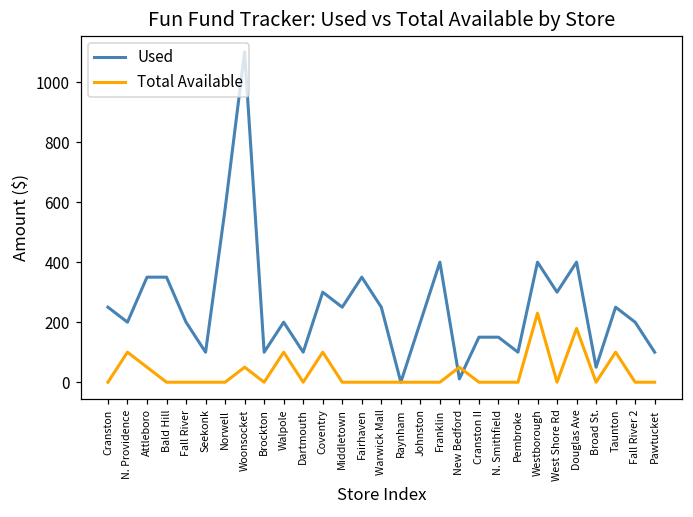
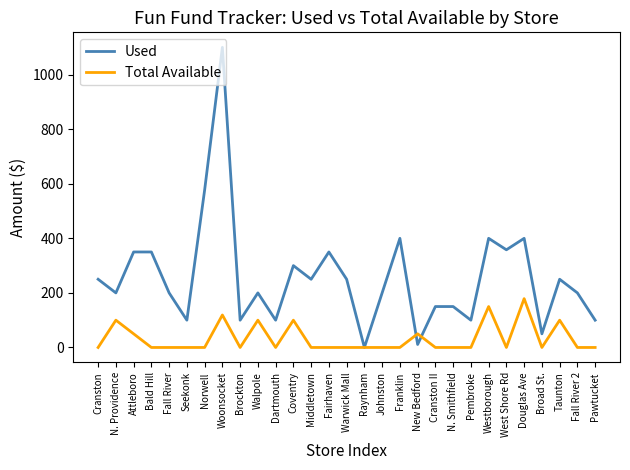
  {
    "Used": {
      "Cranston": 250,
      "N. Providence": 200,
      "Attleboro": 350,
      "Bald Hill": 350,
      "Fall River": 200,
      "Seekonk": 100,
      "Norwell": 580,
      "Brockton": 100,
      "Walpole": 200,
      "Dartmouth": 100,
      "Coventry": 300,
      "Middletown": 250,
      "Fairhaven": 350,
      "Warwick Mall": 250,
      "Johnston": 200,
      "Franklin": 400,
      "New Bedford": 10,
      "Cranston II": 150,
      "N. Smithfield": 150,
      "Pembroke": 100,
      "Westborough": 400,
-     "West Shore Rd": 300,
+     "West Shore Rd": 360,
      "Douglas Ave": 400,
      "Broad St.": 50,
      "Taunton": 250,
      "Fall River 2": 200,
      "Pawtucket": 100
    },
    "Total Available": {
      "Cranston": 0,
      "N. Providence": 100,
      "Attleboro": 50,
      "Bald Hill": 0,
      "Fall River": 0,
      "Seekonk": 0,
      "Norwell": 0,
-     "Woonsocket": 50,
+     "Woonsocket": 120,
      "Brockton": 0,
      "Walpole": 100,
      "Dartmouth": 0,
      "Coventry": 100,
      "Middletown": 0,
      "Fairhaven": 0,
      "Warwick Mall": 0,
      "Johnston": 0,
      "Franklin": 0,
      "New Bedford": 50,
      "Cranston II": 0,
      "N. Smithfield": 0,
      "Pembroke": 0,
-     "Westborough": 230,
+     "Westborough": 150,
      "West Shore Rd": 0,
      "Douglas Ave": 180,
      "Broad St.": 0,
      "Taunton": 100,
      "Fall River 2": 0,
      "Pawtucket": 0
    }
  }
